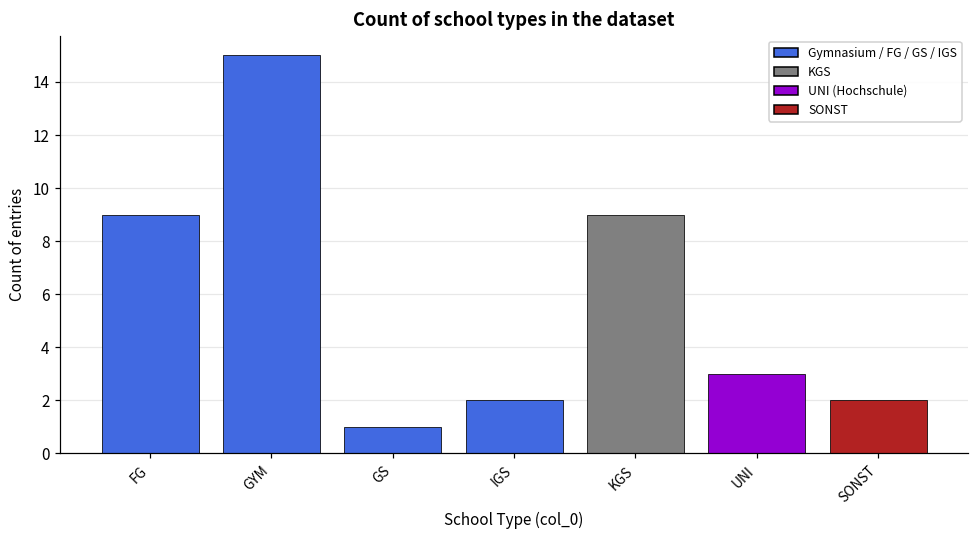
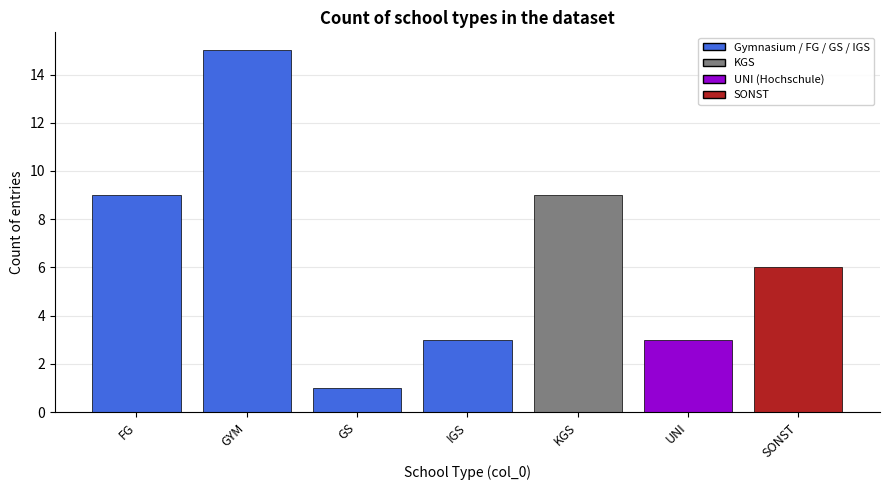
  {
    "FG": 9,
    "GYM": 15,
    "GS": 1,
-   "IGS": 2,
+   "IGS": 3,
    "KGS": 9,
    "UNI": 3,
-   "SONST": 2
+   "SONST": 6
  }
